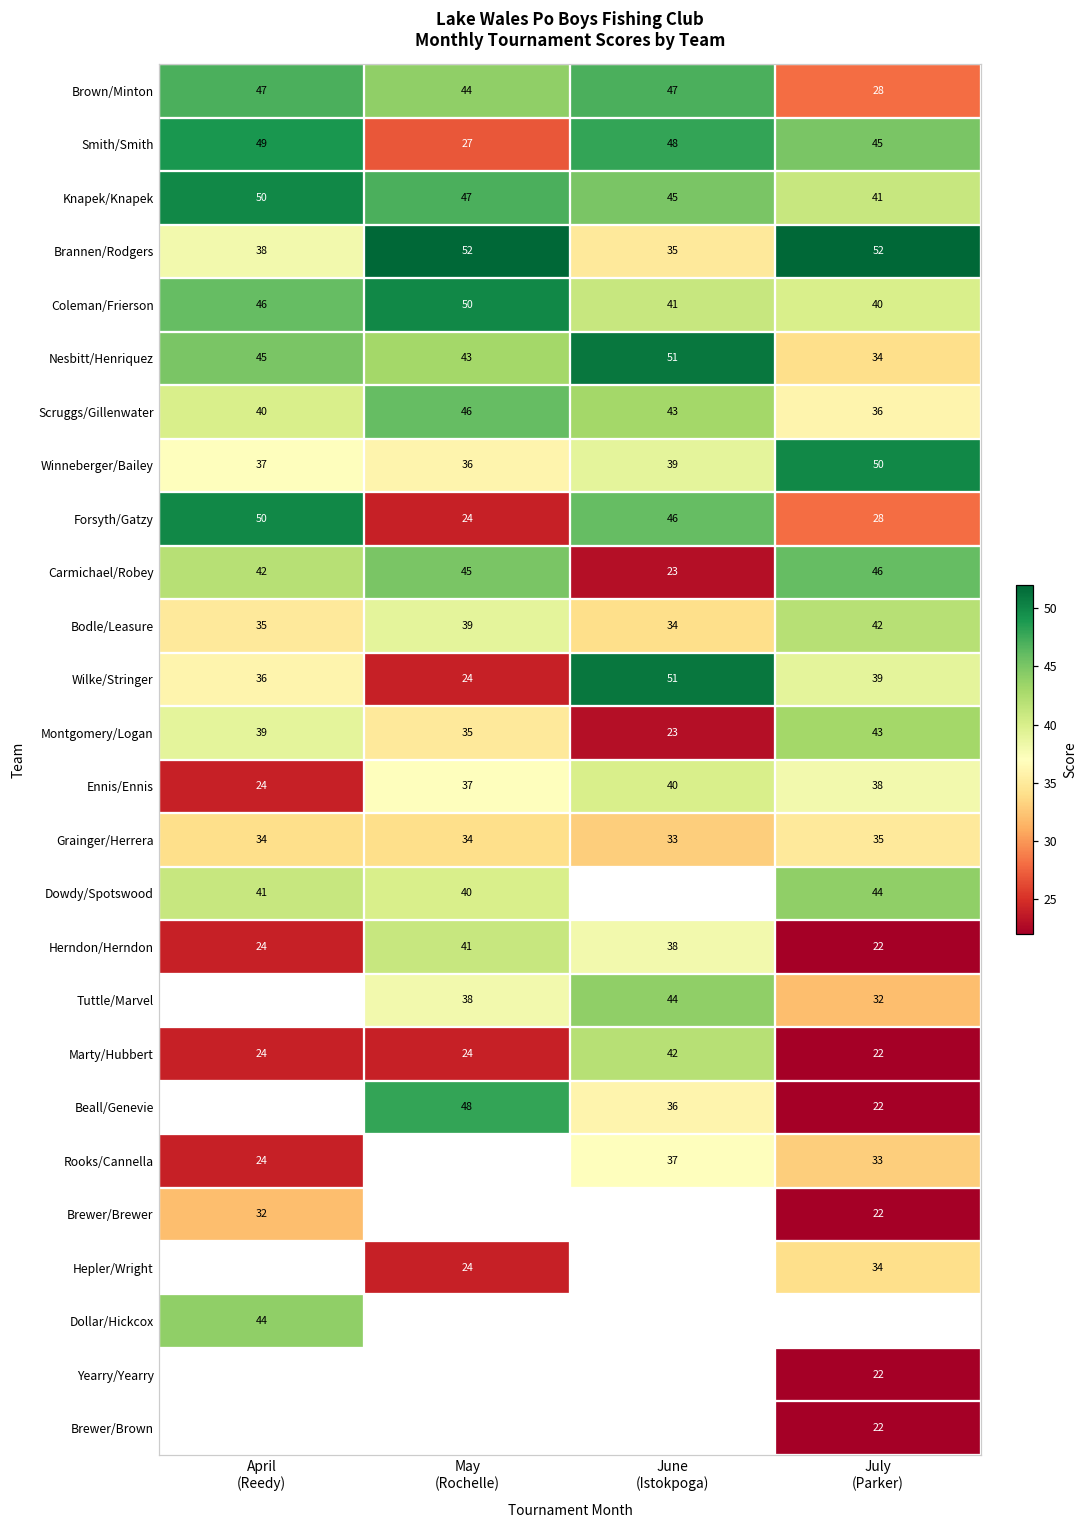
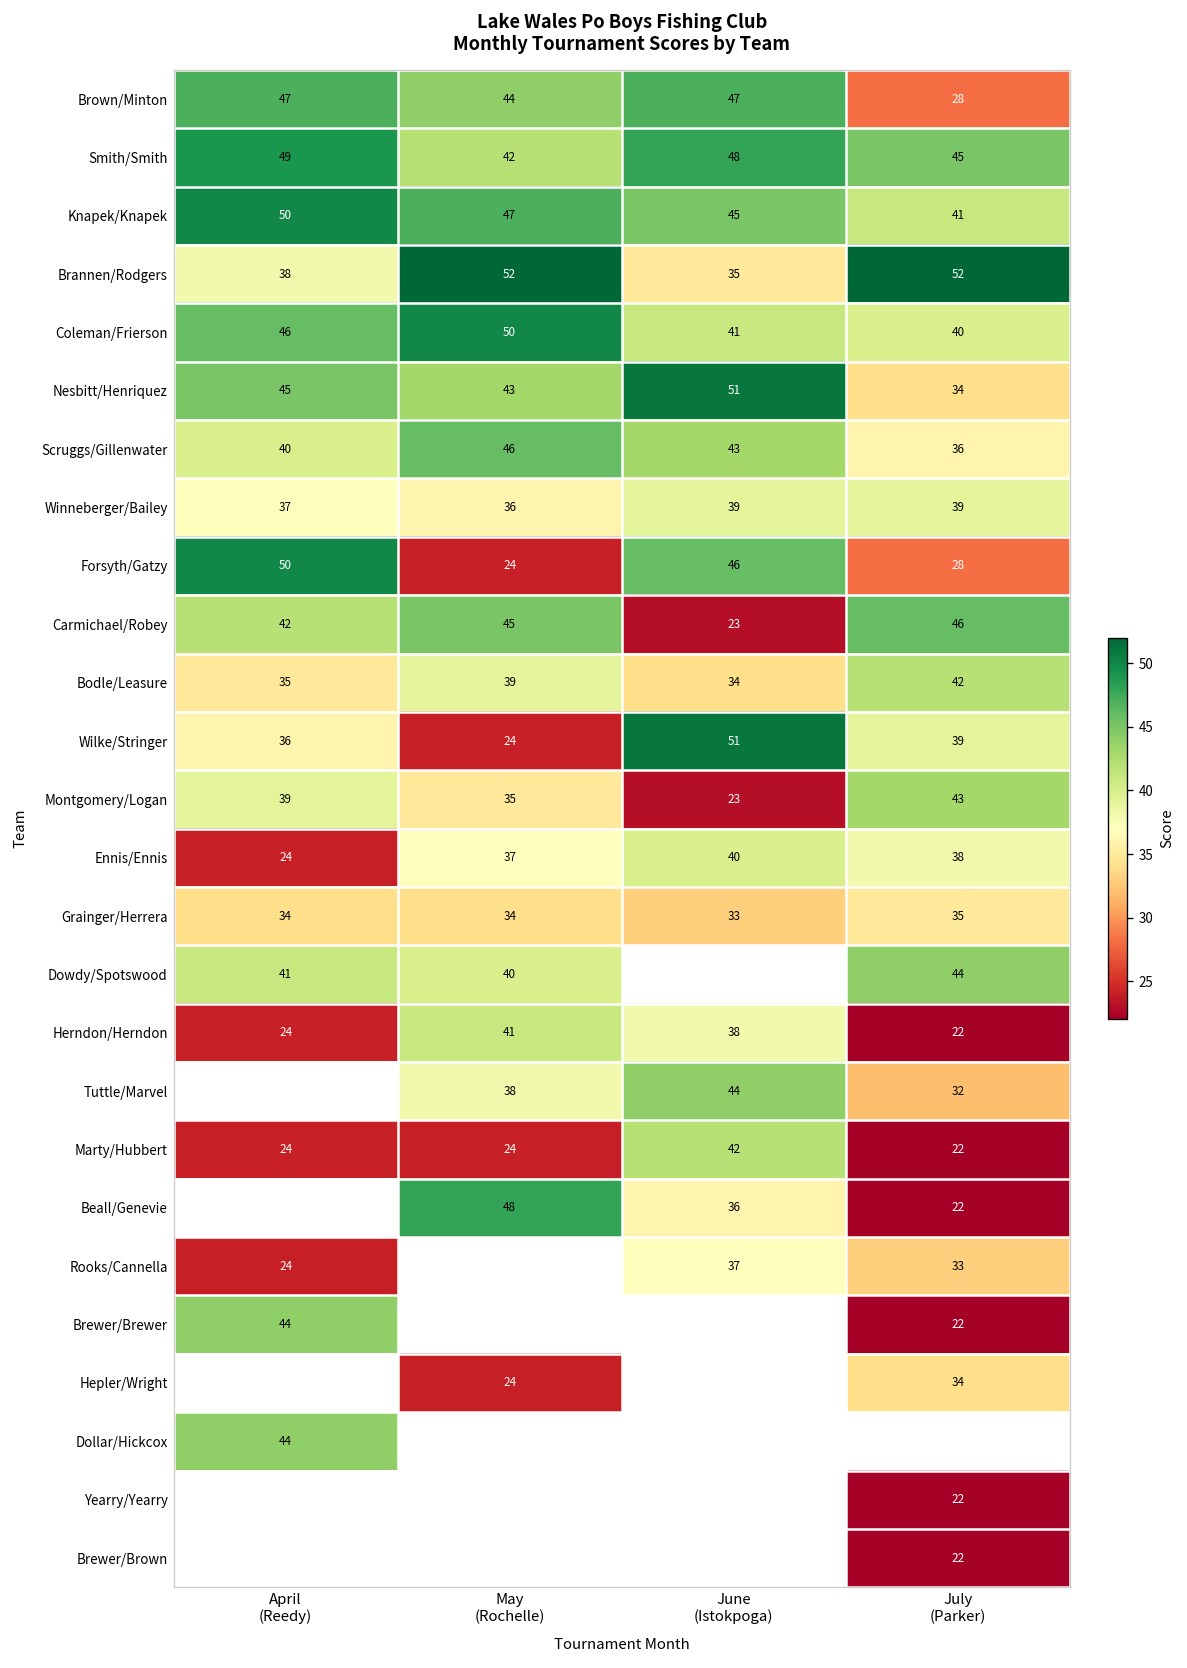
  {
    "Brown/Minton": {
      "April (Reedy)": 47,
      "May (Rochelle)": 44,
      "June (Istokpoga)": 47,
      "July (Parker)": 28
    },
    "Smith/Smith": {
      "April (Reedy)": 49,
-     "May (Rochelle)": 27,
+     "May (Rochelle)": 42,
      "June (Istokpoga)": 48,
      "July (Parker)": 45
    },
    "Knapek/Knapek": {
      "April (Reedy)": 50,
      "May (Rochelle)": 47,
      "June (Istokpoga)": 45,
      "July (Parker)": 41
    },
    "Brannen/Rodgers": {
      "April (Reedy)": 38,
      "May (Rochelle)": 52,
      "June (Istokpoga)": 35,
      "July (Parker)": 52
    },
    "Coleman/Frierson": {
      "April (Reedy)": 46,
      "May (Rochelle)": 50,
      "June (Istokpoga)": 41,
      "July (Parker)": 40
    },
    "Nesbitt/Henriquez": {
      "April (Reedy)": 45,
      "May (Rochelle)": 43,
      "June (Istokpoga)": 51,
      "July (Parker)": 34
    },
    "Scruggs/Gillenwater": {
      "April (Reedy)": 40,
      "May (Rochelle)": 46,
      "June (Istokpoga)": 43,
      "July (Parker)": 36
    },
    "Winneberger/Bailey": {
      "April (Reedy)": 37,
      "May (Rochelle)": 36,
      "June (Istokpoga)": 39,
-     "July (Parker)": 50
+     "July (Parker)": 39
    },
    "Forsyth/Gatzy": {
      "April (Reedy)": 50,
      "May (Rochelle)": 24,
      "June (Istokpoga)": 46,
      "July (Parker)": 28
    },
    "Carmichael/Robey": {
      "April (Reedy)": 42,
      "May (Rochelle)": 45,
      "June (Istokpoga)": 23,
      "July (Parker)": 46
    },
    "Bodle/Leasure": {
      "April (Reedy)": 35,
      "May (Rochelle)": 39,
      "June (Istokpoga)": 34,
      "July (Parker)": 42
    },
    "Wilke/Stringer": {
      "April (Reedy)": 36,
      "May (Rochelle)": 24,
      "June (Istokpoga)": 51,
      "July (Parker)": 39
    },
    "Montgomery/Logan": {
      "April (Reedy)": 39,
      "May (Rochelle)": 35,
      "June (Istokpoga)": 23,
      "July (Parker)": 43
    },
    "Ennis/Ennis": {
      "April (Reedy)": 24,
      "May (Rochelle)": 37,
      "June (Istokpoga)": 40,
      "July (Parker)": 38
    },
    "Grainger/Herrera": {
      "April (Reedy)": 34,
      "May (Rochelle)": 34,
      "June (Istokpoga)": 33,
      "July (Parker)": 35
    },
    "Dowdy/Spotswood": {
      "April (Reedy)": 41,
      "May (Rochelle)": 40,
      "July (Parker)": 44
    },
    "Herndon/Herndon": {
      "April (Reedy)": 24,
      "May (Rochelle)": 41,
      "June (Istokpoga)": 38,
      "July (Parker)": 22
    },
    "Tuttle/Marvel": {
      "May (Rochelle)": 38,
      "June (Istokpoga)": 44,
      "July (Parker)": 32
    },
    "Marty/Hubbert": {
      "April (Reedy)": 24,
      "May (Rochelle)": 24,
      "June (Istokpoga)": 42,
      "July (Parker)": 22
    },
    "Beall/Genevie": {
      "May (Rochelle)": 48,
      "June (Istokpoga)": 36,
      "July (Parker)": 22
    },
    "Rooks/Cannella": {
      "April (Reedy)": 24,
      "June (Istokpoga)": 37,
      "July (Parker)": 33
    },
    "Brewer/Brewer": {
-     "April (Reedy)": 32,
+     "April (Reedy)": 44,
      "July (Parker)": 22
    },
    "Hepler/Wright": {
      "May (Rochelle)": 24,
      "July (Parker)": 34
    },
    "Dollar/Hickcox": {
      "April (Reedy)": 44
    },
    "Yearry/Yearry": {
      "July (Parker)": 22
    },
    "Brewer/Brown": {
      "July (Parker)": 22
    }
  }
